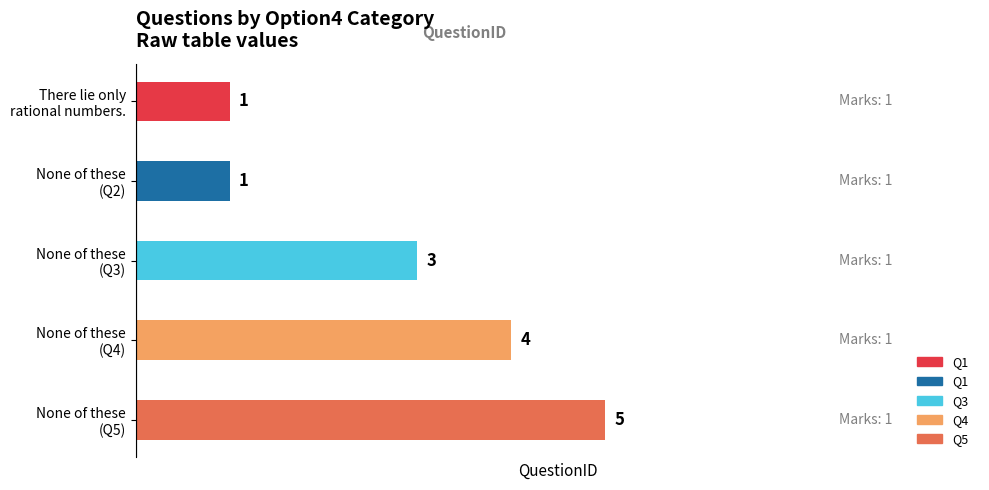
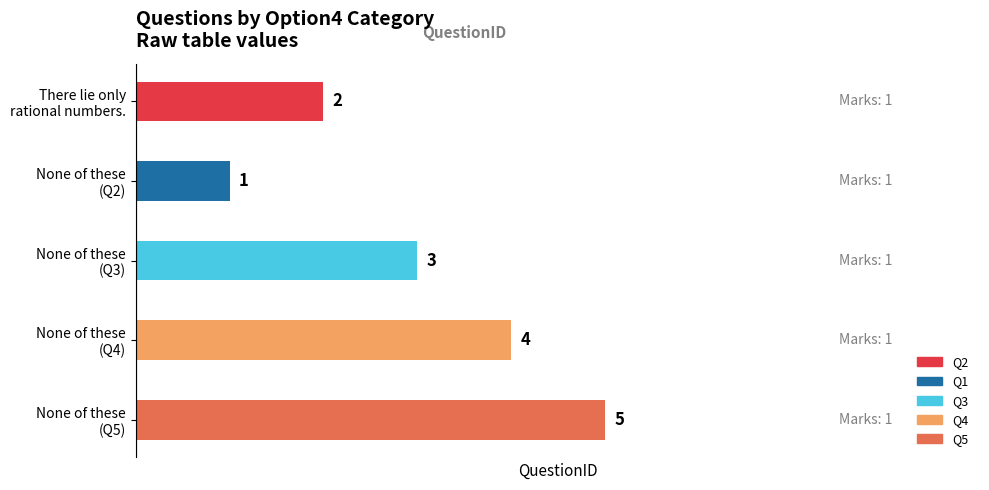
  {
-   "There lie only rational numbers.": 1,
+   "There lie only rational numbers.": 2,
    "None of these (Q2)": 1,
    "None of these (Q3)": 3,
    "None of these (Q4)": 4,
    "None of these (Q5)": 5
  }
